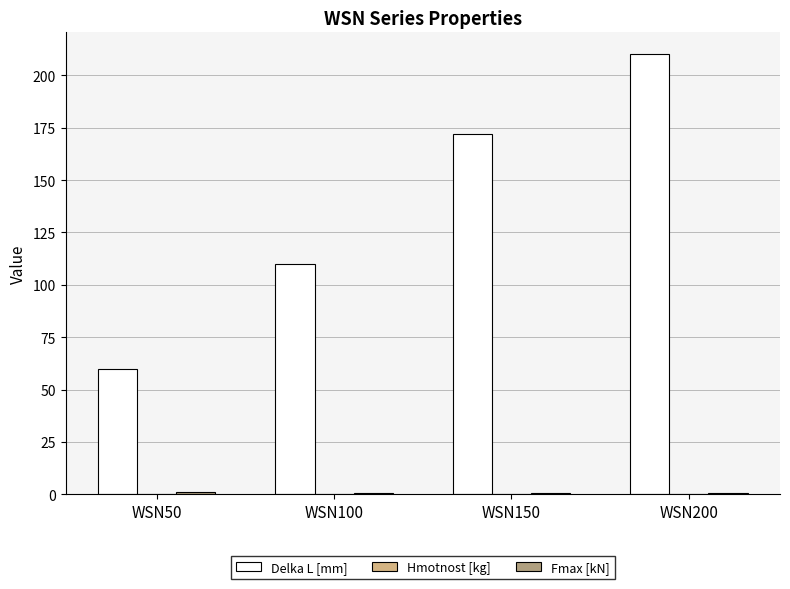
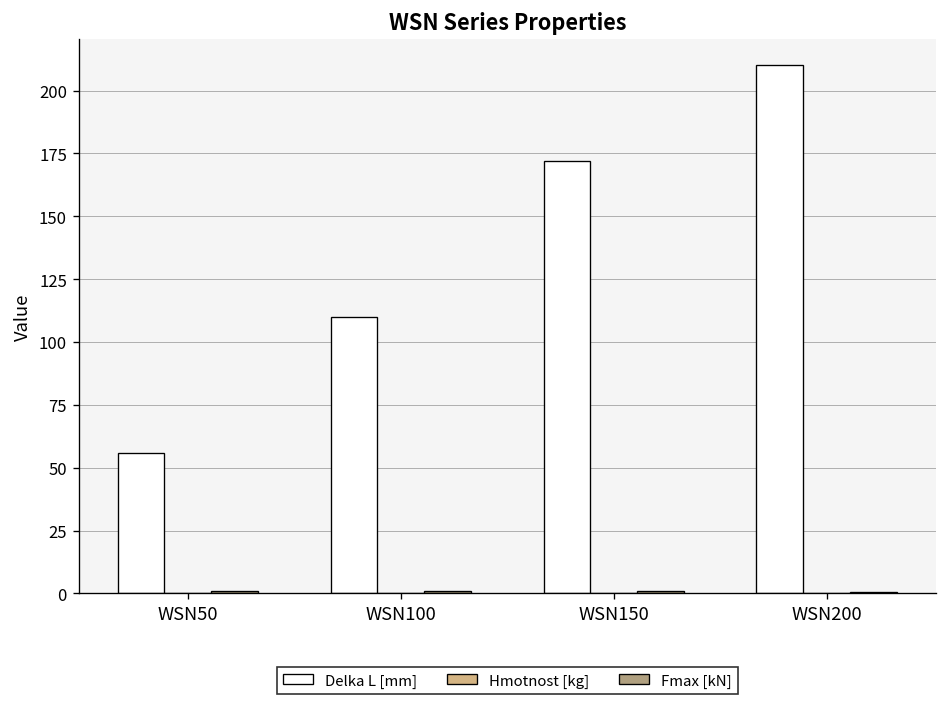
  {
    "Delka L [mm]": {
-     "WSN50": 60,
+     "WSN50": 56,
      "WSN100": 110,
      "WSN150": 172,
      "WSN200": 210
    }
  }
